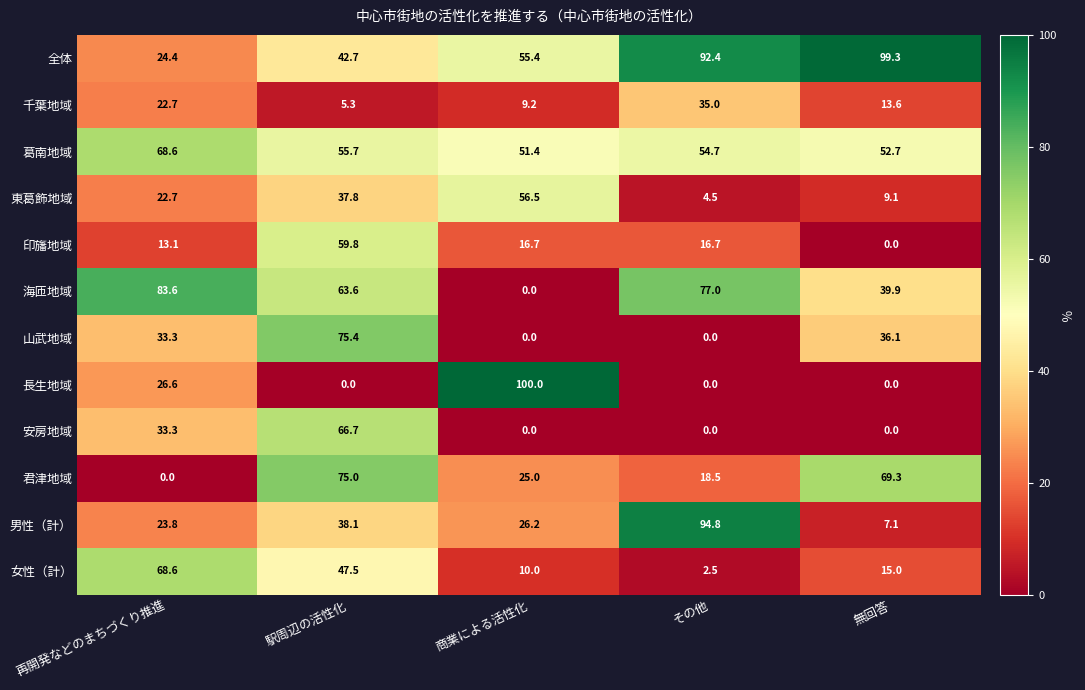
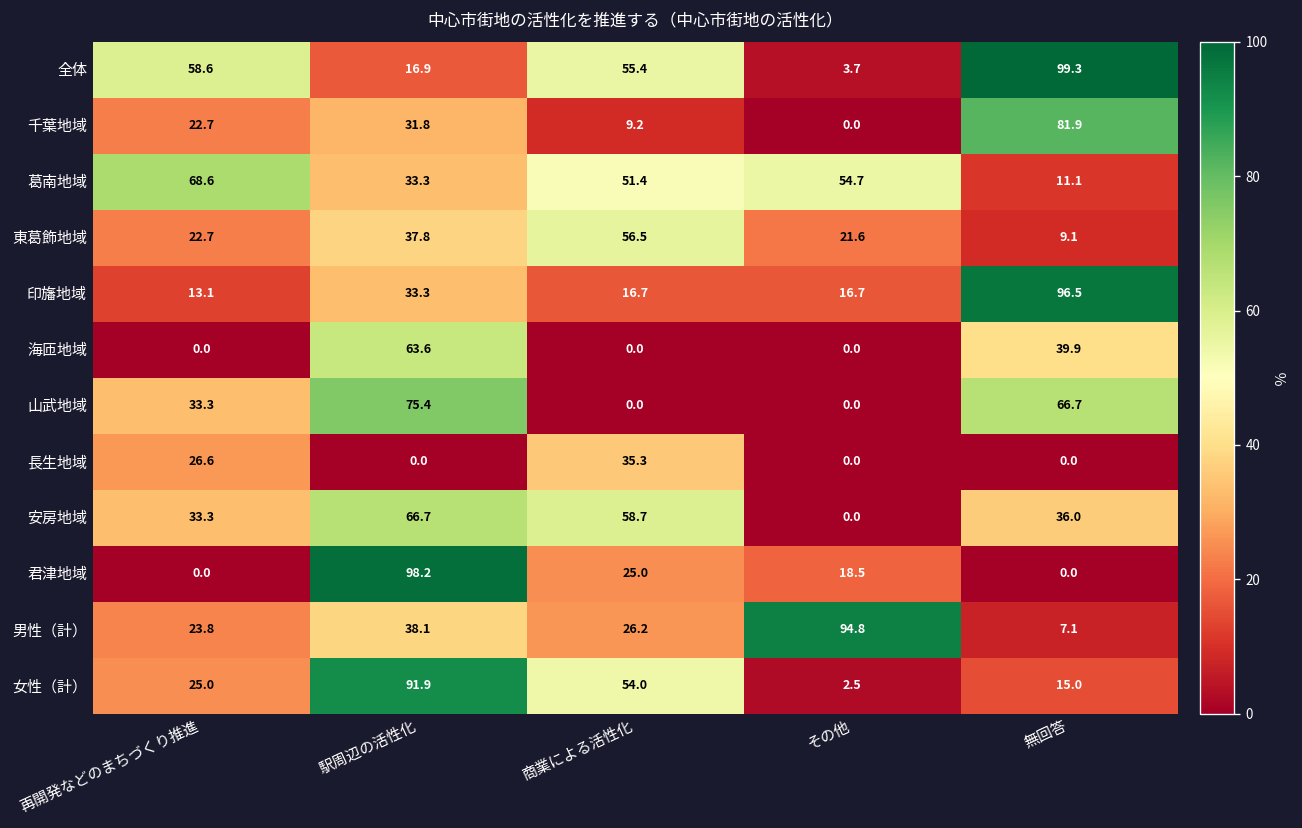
  {
    "全体": {
-     "再開発などのまちづくり推進": 24.4,
-     "駅周辺の活性化": 42.7,
+     "再開発などのまちづくり推進": 58.6,
+     "駅周辺の活性化": 16.9,
      "商業による活性化": 55.4,
-     "その他": 92.4,
+     "その他": 3.7,
      "無回答": 99.3
    },
    "千葉地域": {
      "再開発などのまちづくり推進": 22.7,
-     "駅周辺の活性化": 5.3,
+     "駅周辺の活性化": 31.8,
      "商業による活性化": 9.2,
-     "その他": 35.0,
-     "無回答": 13.6
+     "その他": 0.0,
+     "無回答": 81.9
    },
    "葛南地域": {
      "再開発などのまちづくり推進": 68.6,
-     "駅周辺の活性化": 55.7,
+     "駅周辺の活性化": 33.3,
      "商業による活性化": 51.4,
      "その他": 54.7,
-     "無回答": 52.7
+     "無回答": 11.1
    },
    "東葛飾地域": {
      "再開発などのまちづくり推進": 22.7,
      "駅周辺の活性化": 37.8,
      "商業による活性化": 56.5,
-     "その他": 4.5,
+     "その他": 21.6,
      "無回答": 9.1
    },
    "印旛地域": {
      "再開発などのまちづくり推進": 13.1,
-     "駅周辺の活性化": 59.8,
+     "駅周辺の活性化": 33.3,
      "商業による活性化": 16.7,
      "その他": 16.7,
-     "無回答": 0.0
+     "無回答": 96.5
    },
    "海匝地域": {
-     "再開発などのまちづくり推進": 83.6,
+     "再開発などのまちづくり推進": 0.0,
      "駅周辺の活性化": 63.6,
      "商業による活性化": 0.0,
-     "その他": 77.0,
+     "その他": 0.0,
      "無回答": 39.9
    },
    "山武地域": {
      "再開発などのまちづくり推進": 33.3,
      "駅周辺の活性化": 75.4,
      "商業による活性化": 0.0,
      "その他": 0.0,
-     "無回答": 36.1
+     "無回答": 66.7
    },
    "長生地域": {
      "再開発などのまちづくり推進": 26.6,
      "駅周辺の活性化": 0.0,
-     "商業による活性化": 100.0,
+     "商業による活性化": 35.3,
      "その他": 0.0,
      "無回答": 0.0
    },
    "安房地域": {
      "再開発などのまちづくり推進": 33.3,
      "駅周辺の活性化": 66.7,
-     "商業による活性化": 0.0,
+     "商業による活性化": 58.7,
      "その他": 0.0,
-     "無回答": 0.0
+     "無回答": 36.0
    },
    "君津地域": {
      "再開発などのまちづくり推進": 0.0,
-     "駅周辺の活性化": 75.0,
+     "駅周辺の活性化": 98.2,
      "商業による活性化": 25.0,
      "その他": 18.5,
-     "無回答": 69.3
+     "無回答": 0.0
    },
    "男性（計）": {
      "再開発などのまちづくり推進": 23.8,
      "駅周辺の活性化": 38.1,
      "商業による活性化": 26.2,
      "その他": 94.8,
      "無回答": 7.1
    },
    "女性（計）": {
-     "再開発などのまちづくり推進": 68.6,
-     "駅周辺の活性化": 47.5,
-     "商業による活性化": 10.0,
+     "再開発などのまちづくり推進": 25.0,
+     "駅周辺の活性化": 91.9,
+     "商業による活性化": 54.0,
      "その他": 2.5,
      "無回答": 15.0
    }
  }
